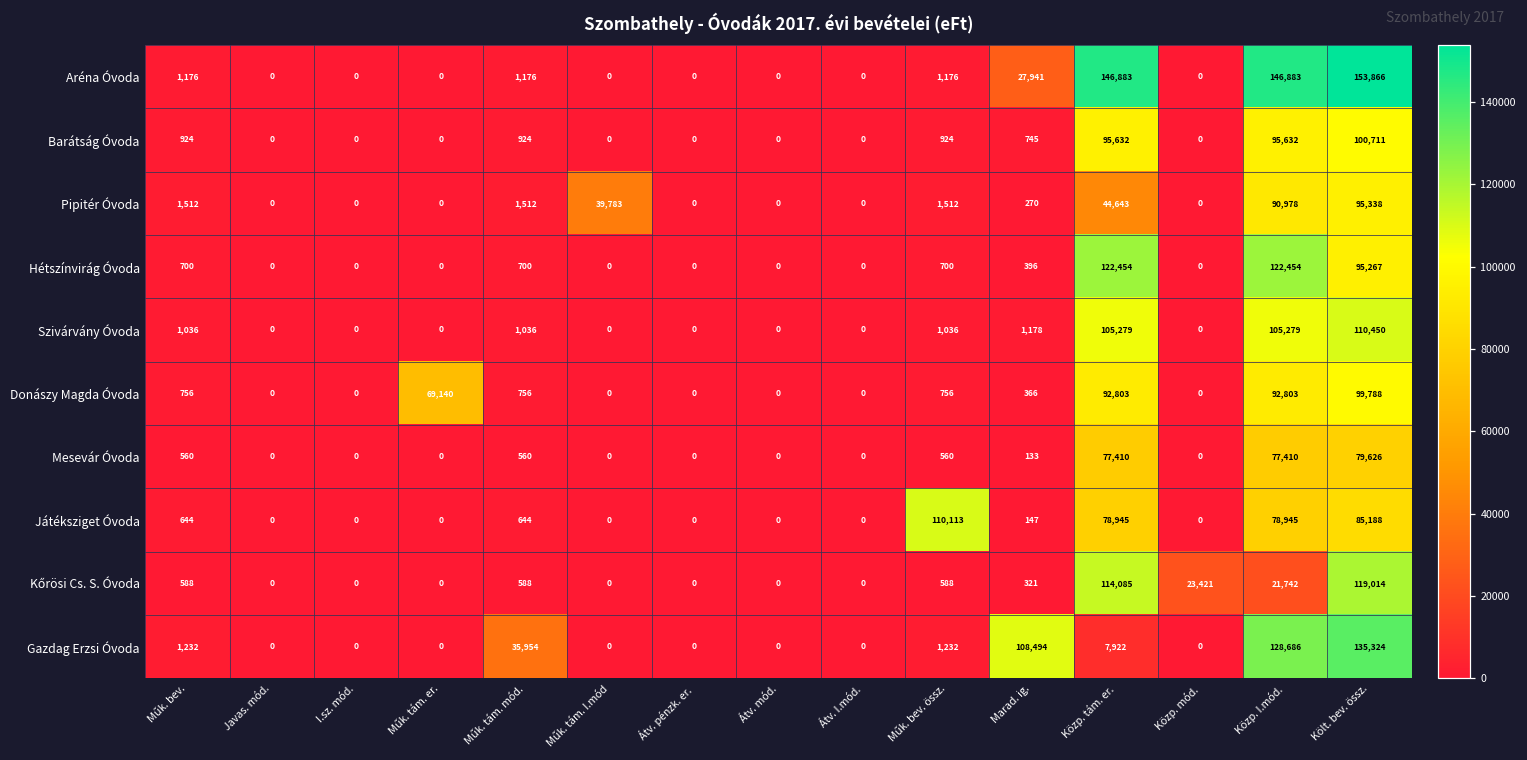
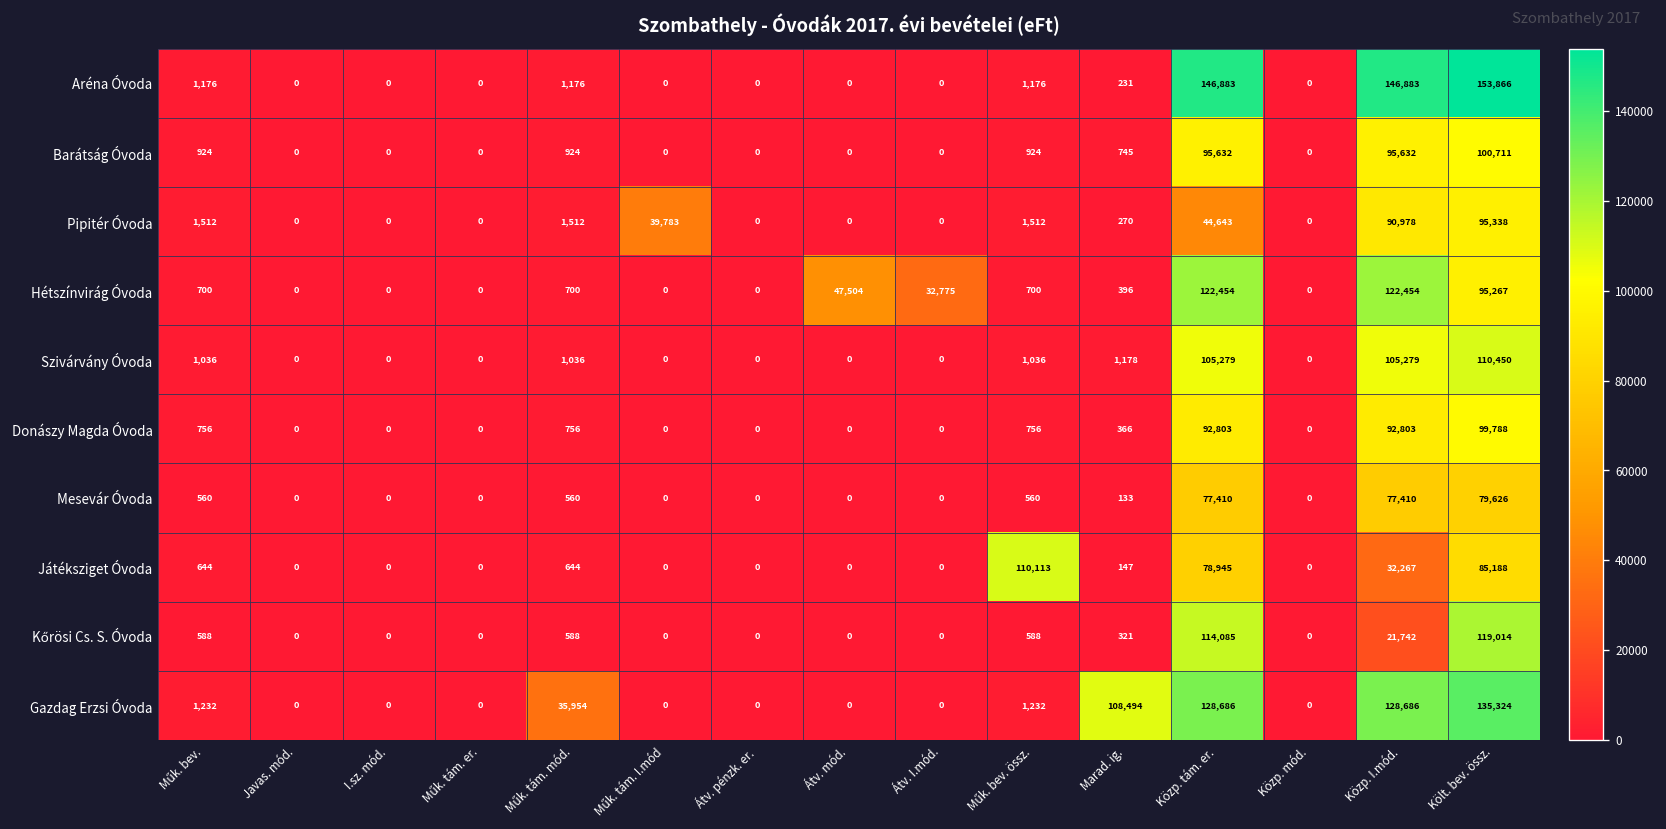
  {
    "Aréna Óvoda": {
      "Műk. bev.": "1,176",
      "Javas. mód.": "0",
      "I.sz. mód.": "0",
      "Műk. tám. er.": "0",
      "Műk. tám. mód.": "1,176",
      "Műk. tám. I.mód": "0",
      "Átv. pénzk. er.": "0",
      "Átv. mód.": "0",
      "Átv. I.mód.": "0",
      "Műk. bev. össz.": "1,176",
-     "Marad. ig.": "27,941",
+     "Marad. ig.": "231",
      "Közp. tám. er.": "146,883",
      "Közp. mód.": "0",
      "Közp. I.mód.": "146,883",
      "Költ. bev. össz.": "153,866"
    },
    "Barátság Óvoda": {
      "Műk. bev.": "924",
      "Javas. mód.": "0",
      "I.sz. mód.": "0",
      "Műk. tám. er.": "0",
      "Műk. tám. mód.": "924",
      "Műk. tám. I.mód": "0",
      "Átv. pénzk. er.": "0",
      "Átv. mód.": "0",
      "Átv. I.mód.": "0",
      "Műk. bev. össz.": "924",
      "Marad. ig.": "745",
      "Közp. tám. er.": "95,632",
      "Közp. mód.": "0",
      "Közp. I.mód.": "95,632",
      "Költ. bev. össz.": "100,711"
    },
    "Pipitér Óvoda": {
      "Műk. bev.": "1,512",
      "Javas. mód.": "0",
      "I.sz. mód.": "0",
      "Műk. tám. er.": "0",
      "Műk. tám. mód.": "1,512",
      "Műk. tám. I.mód": "39,783",
      "Átv. pénzk. er.": "0",
      "Átv. mód.": "0",
      "Átv. I.mód.": "0",
      "Műk. bev. össz.": "1,512",
      "Marad. ig.": "270",
      "Közp. tám. er.": "44,643",
      "Közp. mód.": "0",
      "Közp. I.mód.": "90,978",
      "Költ. bev. össz.": "95,338"
    },
    "Hétszínvirág Óvoda": {
      "Műk. bev.": "700",
      "Javas. mód.": "0",
      "I.sz. mód.": "0",
      "Műk. tám. er.": "0",
      "Műk. tám. mód.": "700",
      "Műk. tám. I.mód": "0",
      "Átv. pénzk. er.": "0",
-     "Átv. mód.": "0",
-     "Átv. I.mód.": "0",
+     "Átv. mód.": "47,504",
+     "Átv. I.mód.": "32,775",
      "Műk. bev. össz.": "700",
      "Marad. ig.": "396",
      "Közp. tám. er.": "122,454",
      "Közp. mód.": "0",
      "Közp. I.mód.": "122,454",
      "Költ. bev. össz.": "95,267"
    },
    "Szivárvány Óvoda": {
      "Műk. bev.": "1,036",
      "Javas. mód.": "0",
      "I.sz. mód.": "0",
      "Műk. tám. er.": "0",
      "Műk. tám. mód.": "1,036",
      "Műk. tám. I.mód": "0",
      "Átv. pénzk. er.": "0",
      "Átv. mód.": "0",
      "Átv. I.mód.": "0",
      "Műk. bev. össz.": "1,036",
      "Marad. ig.": "1,178",
      "Közp. tám. er.": "105,279",
      "Közp. mód.": "0",
      "Közp. I.mód.": "105,279",
      "Költ. bev. össz.": "110,450"
    },
    "Donászy Magda Óvoda": {
      "Műk. bev.": "756",
      "Javas. mód.": "0",
      "I.sz. mód.": "0",
-     "Műk. tám. er.": "69,140",
+     "Műk. tám. er.": "0",
      "Műk. tám. mód.": "756",
      "Műk. tám. I.mód": "0",
      "Átv. pénzk. er.": "0",
      "Átv. mód.": "0",
      "Átv. I.mód.": "0",
      "Műk. bev. össz.": "756",
      "Marad. ig.": "366",
      "Közp. tám. er.": "92,803",
      "Közp. mód.": "0",
      "Közp. I.mód.": "92,803",
      "Költ. bev. össz.": "99,788"
    },
    "Mesevár Óvoda": {
      "Műk. bev.": "560",
      "Javas. mód.": "0",
      "I.sz. mód.": "0",
      "Műk. tám. er.": "0",
      "Műk. tám. mód.": "560",
      "Műk. tám. I.mód": "0",
      "Átv. pénzk. er.": "0",
      "Átv. mód.": "0",
      "Átv. I.mód.": "0",
      "Műk. bev. össz.": "560",
      "Marad. ig.": "133",
      "Közp. tám. er.": "77,410",
      "Közp. mód.": "0",
      "Közp. I.mód.": "77,410",
      "Költ. bev. össz.": "79,626"
    },
    "Játéksziget Óvoda": {
      "Műk. bev.": "644",
      "Javas. mód.": "0",
      "I.sz. mód.": "0",
      "Műk. tám. er.": "0",
      "Műk. tám. mód.": "644",
      "Műk. tám. I.mód": "0",
      "Átv. pénzk. er.": "0",
      "Átv. mód.": "0",
      "Átv. I.mód.": "0",
      "Műk. bev. össz.": "110,113",
      "Marad. ig.": "147",
      "Közp. tám. er.": "78,945",
      "Közp. mód.": "0",
-     "Közp. I.mód.": "78,945",
+     "Közp. I.mód.": "32,267",
      "Költ. bev. össz.": "85,188"
    },
    "Kőrösi Cs. S. Óvoda": {
      "Műk. bev.": "588",
      "Javas. mód.": "0",
      "I.sz. mód.": "0",
      "Műk. tám. er.": "0",
      "Műk. tám. mód.": "588",
      "Műk. tám. I.mód": "0",
      "Átv. pénzk. er.": "0",
      "Átv. mód.": "0",
      "Átv. I.mód.": "0",
      "Műk. bev. össz.": "588",
      "Marad. ig.": "321",
      "Közp. tám. er.": "114,085",
-     "Közp. mód.": "23,421",
+     "Közp. mód.": "0",
      "Közp. I.mód.": "21,742",
      "Költ. bev. össz.": "119,014"
    },
    "Gazdag Erzsi Óvoda": {
      "Műk. bev.": "1,232",
      "Javas. mód.": "0",
      "I.sz. mód.": "0",
      "Műk. tám. er.": "0",
      "Műk. tám. mód.": "35,954",
      "Műk. tám. I.mód": "0",
      "Átv. pénzk. er.": "0",
      "Átv. mód.": "0",
      "Átv. I.mód.": "0",
      "Műk. bev. össz.": "1,232",
      "Marad. ig.": "108,494",
-     "Közp. tám. er.": "7,922",
+     "Közp. tám. er.": "128,686",
      "Közp. mód.": "0",
      "Közp. I.mód.": "128,686",
      "Költ. bev. össz.": "135,324"
    }
  }
